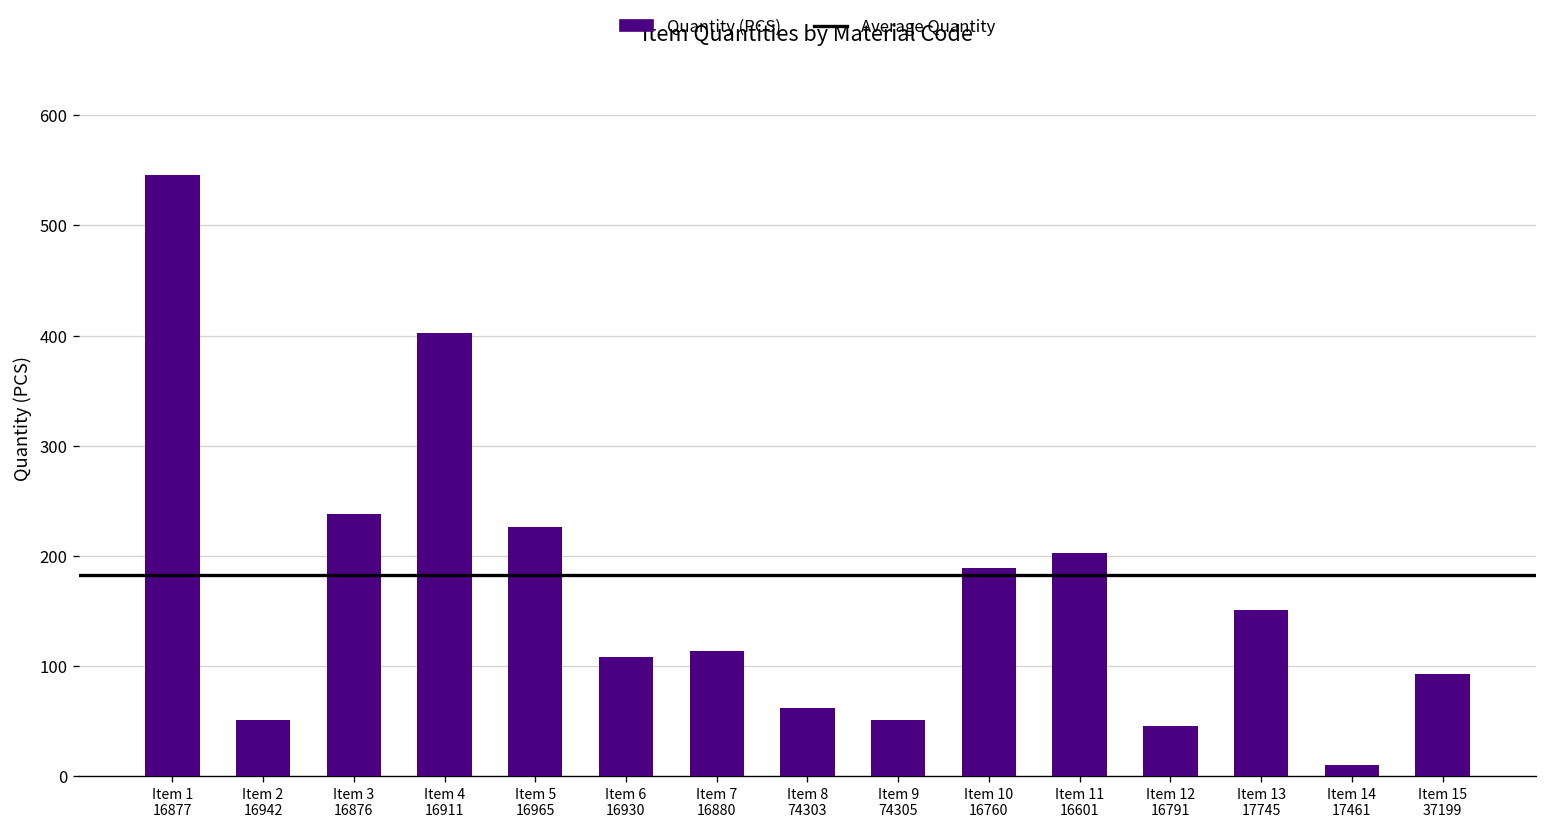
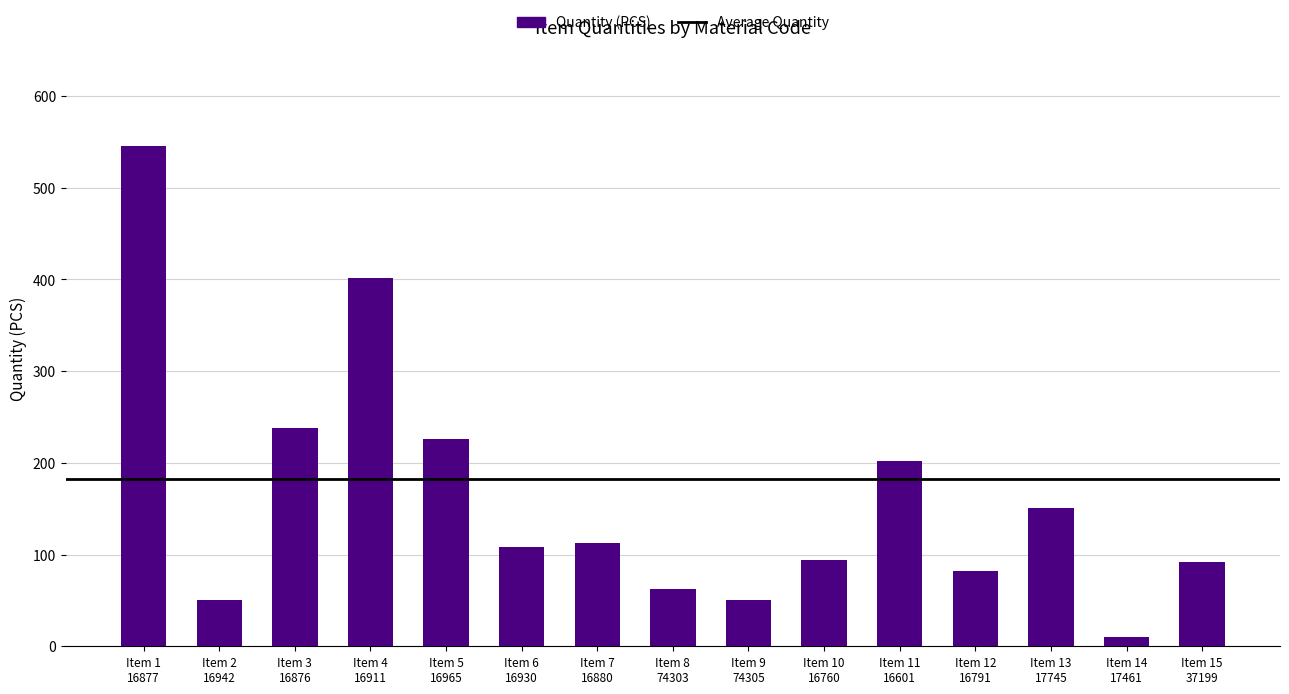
  {
    "Item 1 16877": 550,
    "Item 2 16942": 50,
    "Item 3 16876": 240,
    "Item 4 16911": 400,
    "Item 5 16965": 230,
    "Item 6 16930": 110,
    "Item 7 16880": 110,
    "Item 8 74303": 60,
    "Item 9 74305": 50,
-   "Item 10 16760": 190,
+   "Item 10 16760": 90,
    "Item 11 16601": 200,
-   "Item 12 16791": 50,
+   "Item 12 16791": 80,
    "Item 13 17745": 150,
    "Item 14 17461": 10,
    "Item 15 37199": 90
  }
